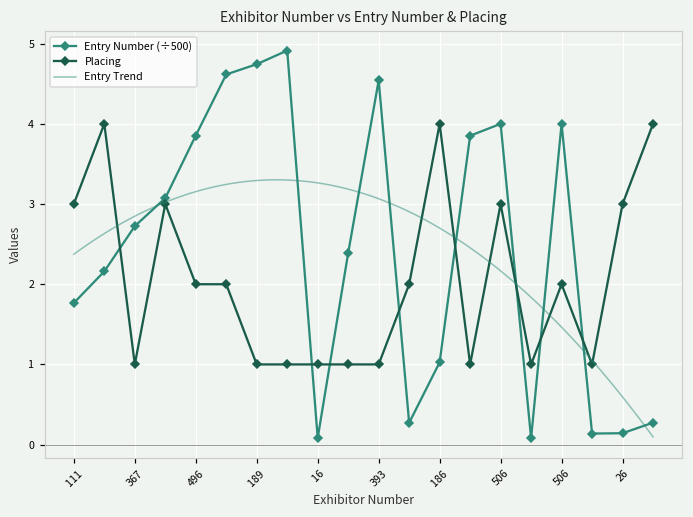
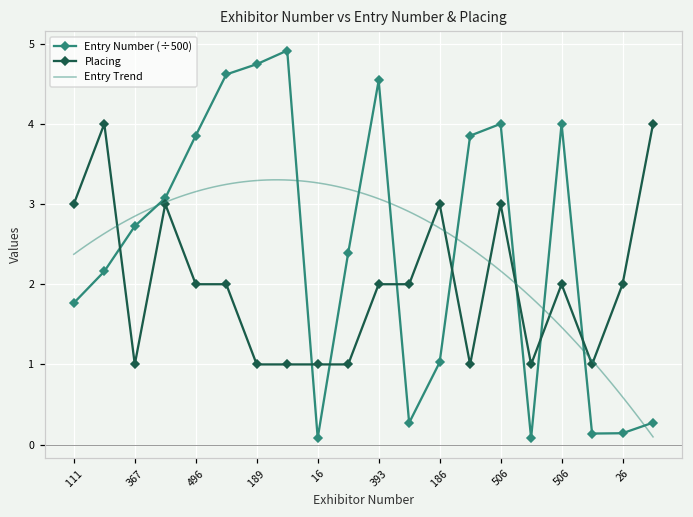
  {
    "Placing": {
      "111": 3,
      "367": 1,
      "496": 2,
      "189": 1,
      "16": 1,
-     "393": 1,
-     "186": 4,
-     "26": 3
+     "393": 2,
+     "186": 3,
+     "26": 2
    }
  }
